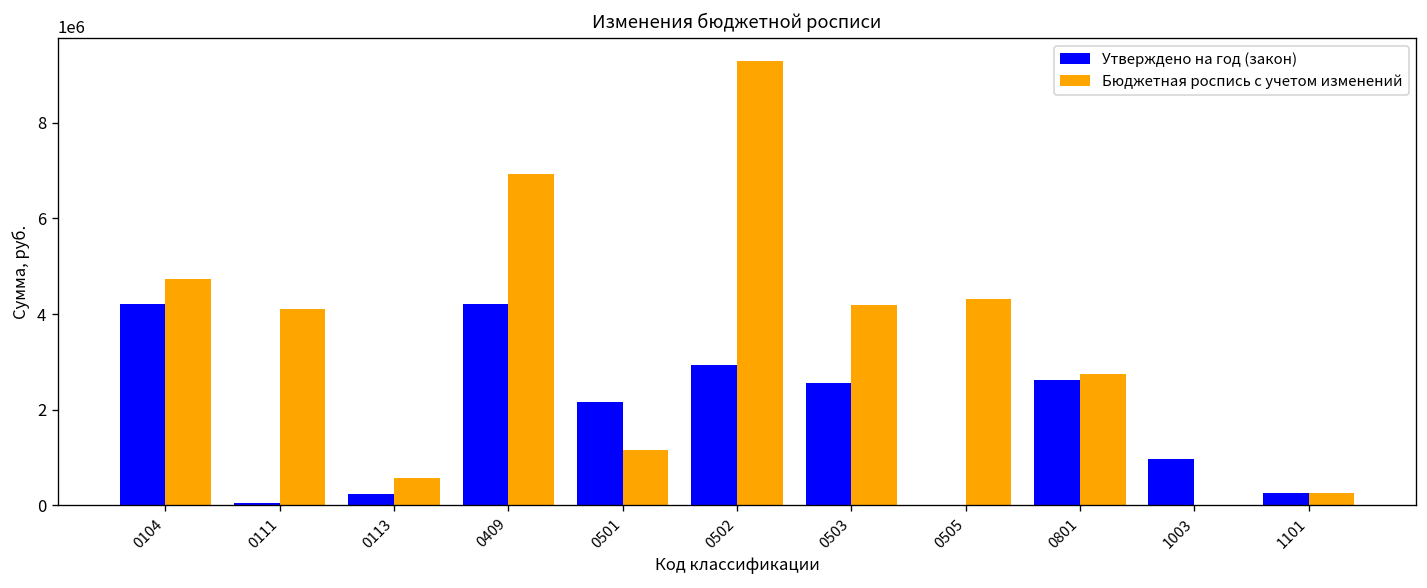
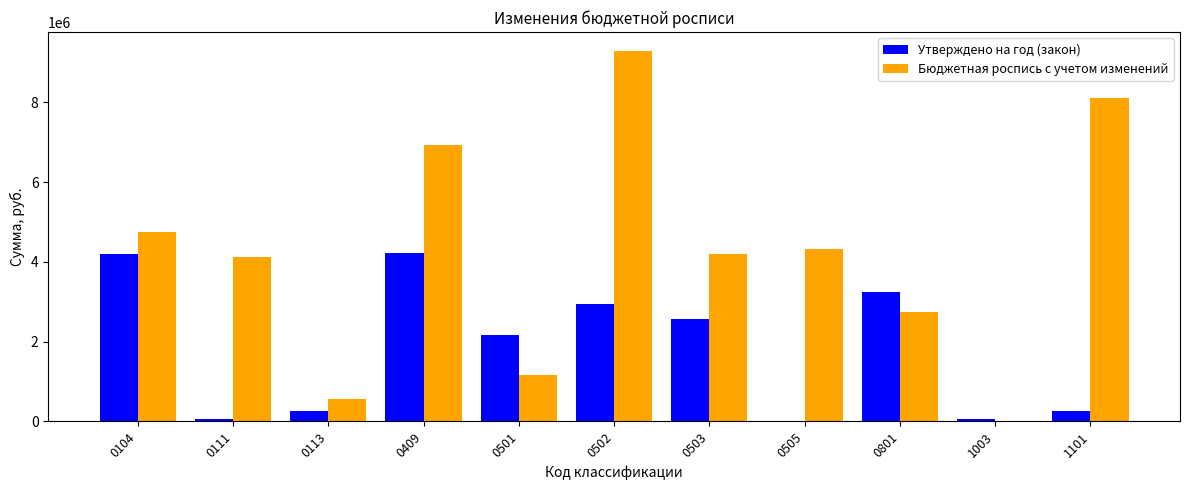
  {
    "Утверждено на год (закон)": {
      "0104": 4200000,
      "0113": 200000,
      "0409": 4200000,
      "0501": 2200000,
      "0502": 2900000,
      "0503": 2600000,
-     "0801": 2600000,
-     "1003": 1000000,
+     "0801": 3200000,
+     "1003": 100000,
      "1101": 300000
    },
    "Бюджетная роспись с учетом изменений": {
      "0104": 4700000,
      "0111": 4100000,
      "0113": 600000,
      "0409": 6900000,
      "0501": 1200000,
      "0502": 9300000,
      "0503": 4200000,
      "0505": 4300000,
      "0801": 2700000,
      "1003": 0,
-     "1101": 300000
+     "1101": 8100000
    }
  }
